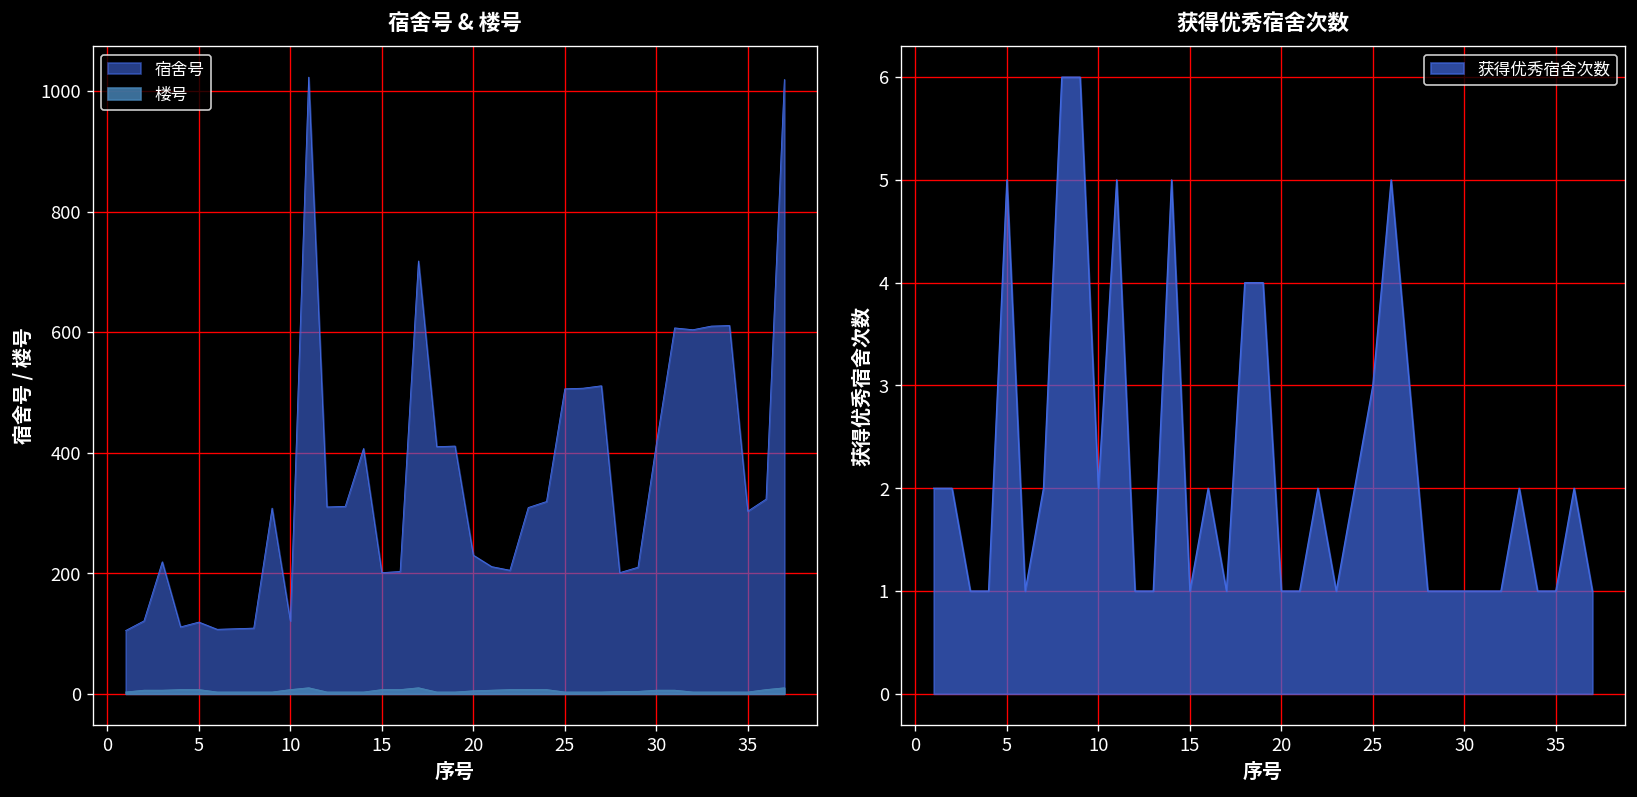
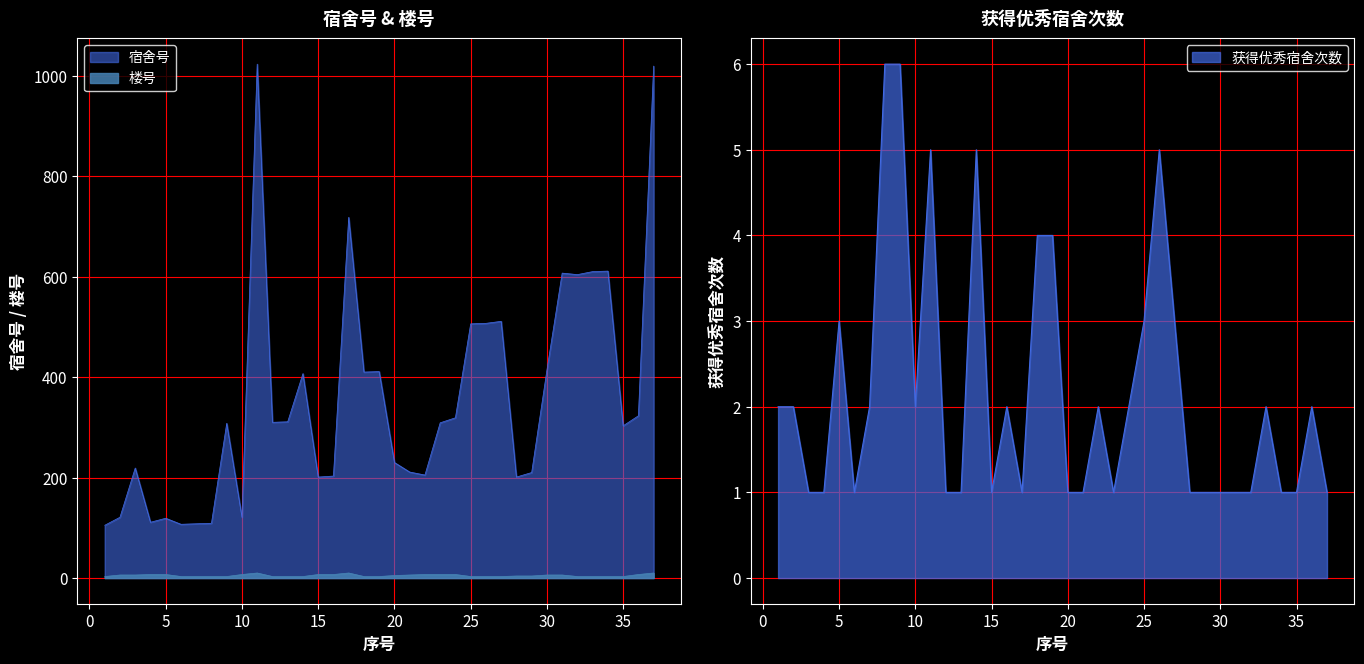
  {
    "获得优秀宿舍次数": {
-     "5": 5,
+     "5": 3,
      "10": 2,
      "15": 1,
      "20": 1,
      "25": 3,
      "30": 1,
      "35": 1
    }
  }
